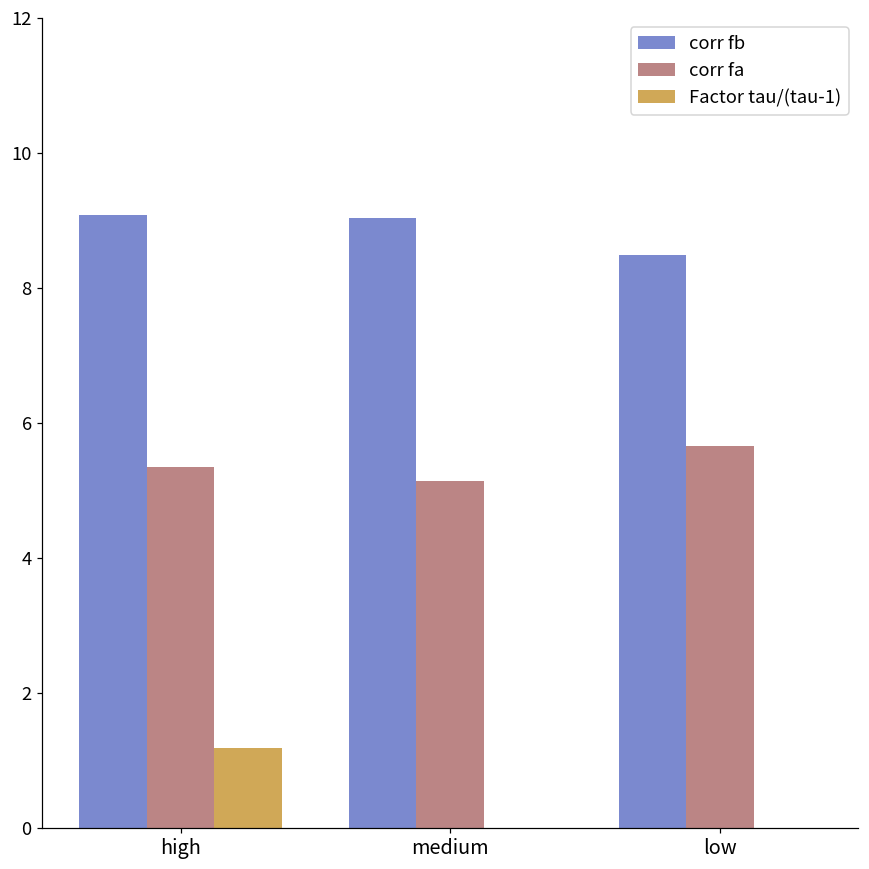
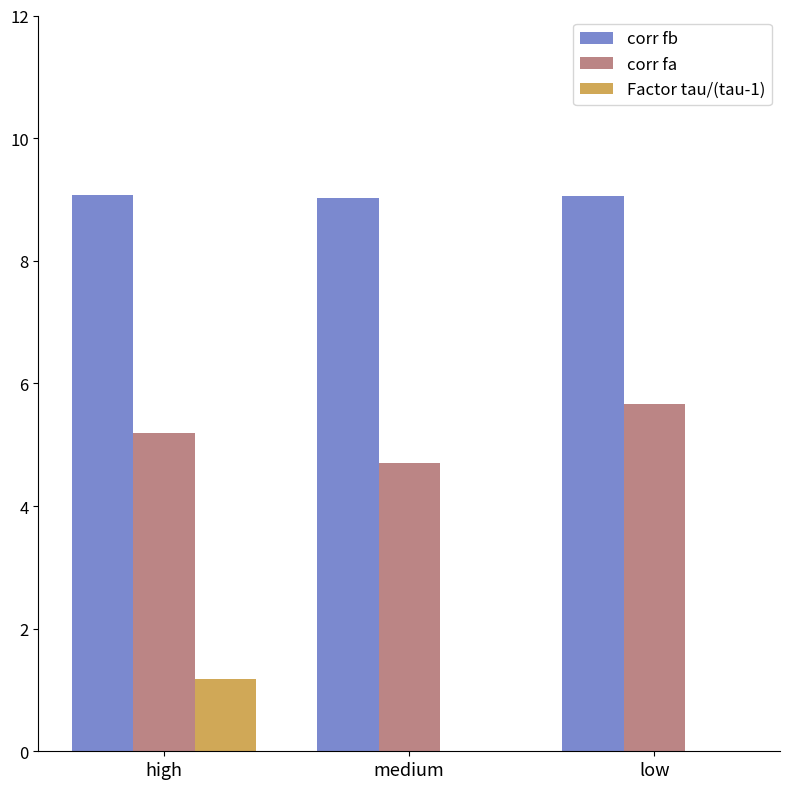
  {
    "corr fb": {
      "high": 9.1,
      "medium": 9.0,
-     "low": 8.5
+     "low": 9.1
    },
    "corr fa": {
-     "high": 5.3,
-     "medium": 5.1,
+     "high": 5.2,
+     "medium": 4.7,
      "low": 5.7
    },
    "Factor tau/(tau-1)": {
      "high": 1.2,
      "medium": 0.0,
      "low": 0.0
    }
  }
